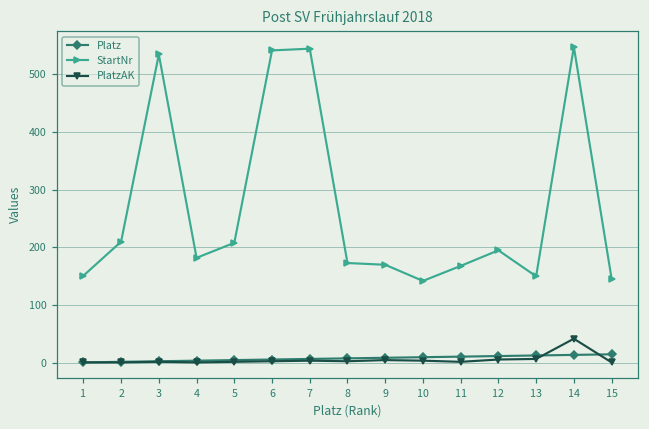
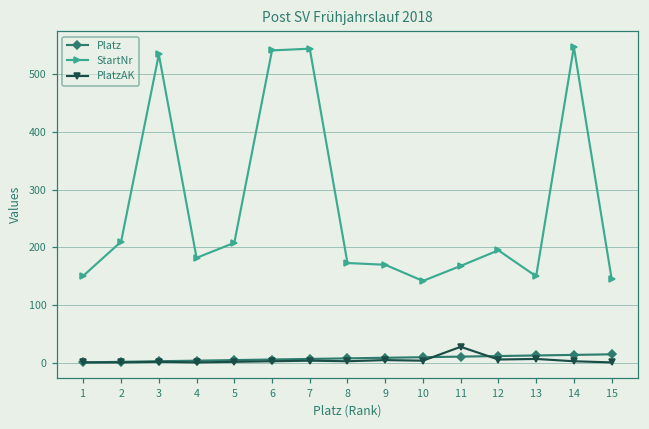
  {
    "PlatzAK": {
      "8": 0,
      "10": 0,
-     "11": 0,
+     "11": 30,
      "12": 10,
      "13": 10,
-     "14": 40,
+     "14": 0,
      "15": 0
    }
  }
